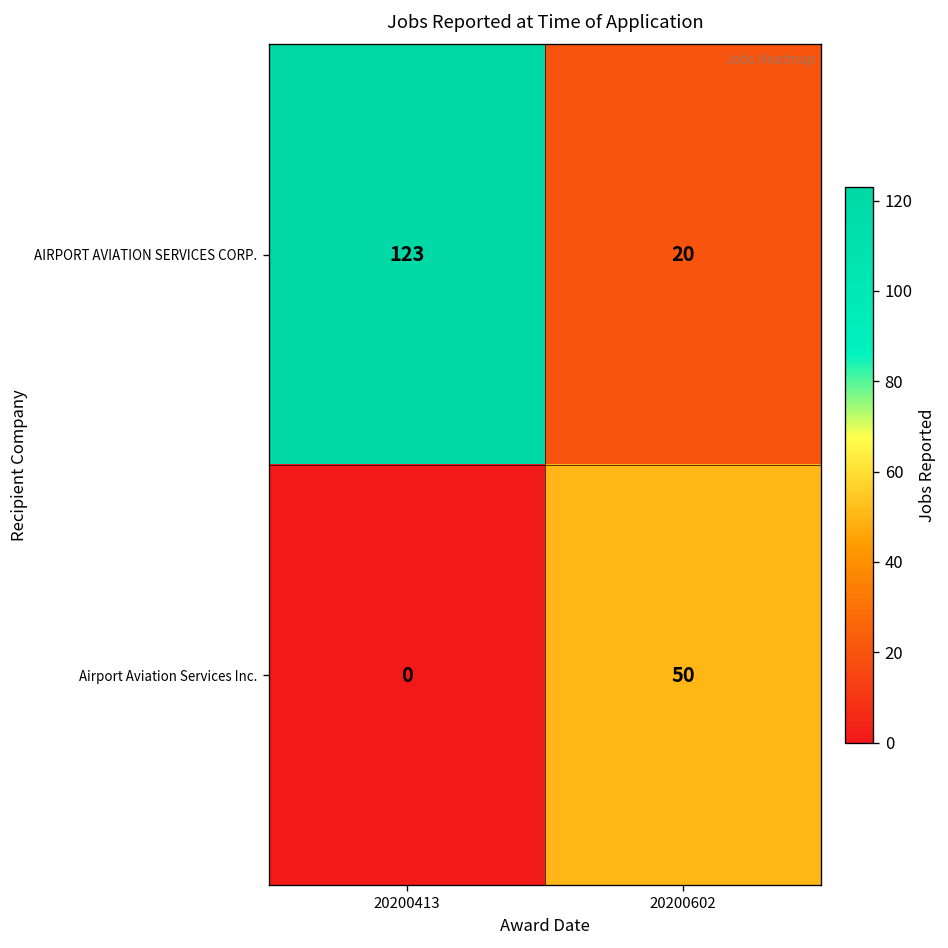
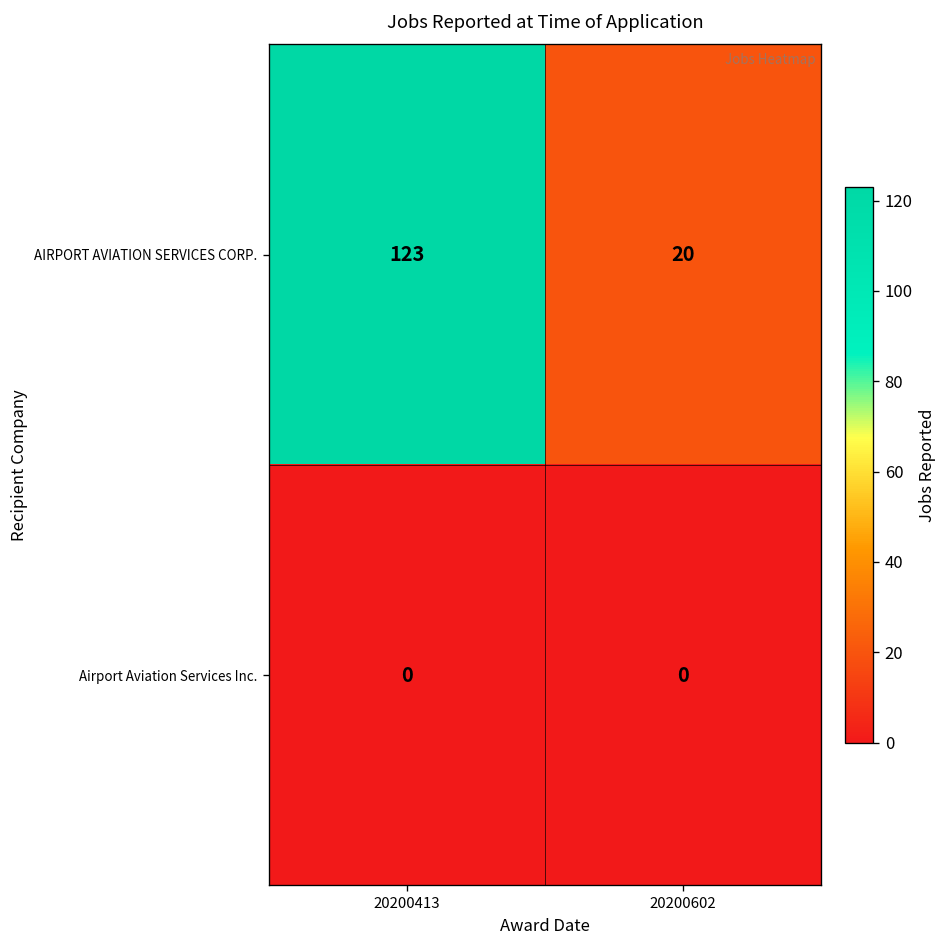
  {
    "AIRPORT AVIATION SERVICES CORP.": {
      "20200413": 123
    },
    "Airport Aviation Services Inc.": {
      "20200413": 0,
-     "20200602": 50
+     "20200602": 0
    }
  }
